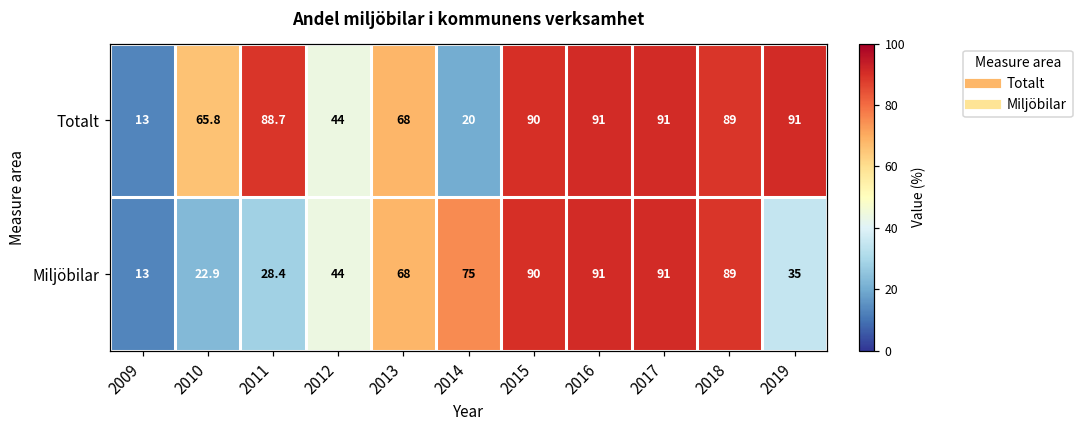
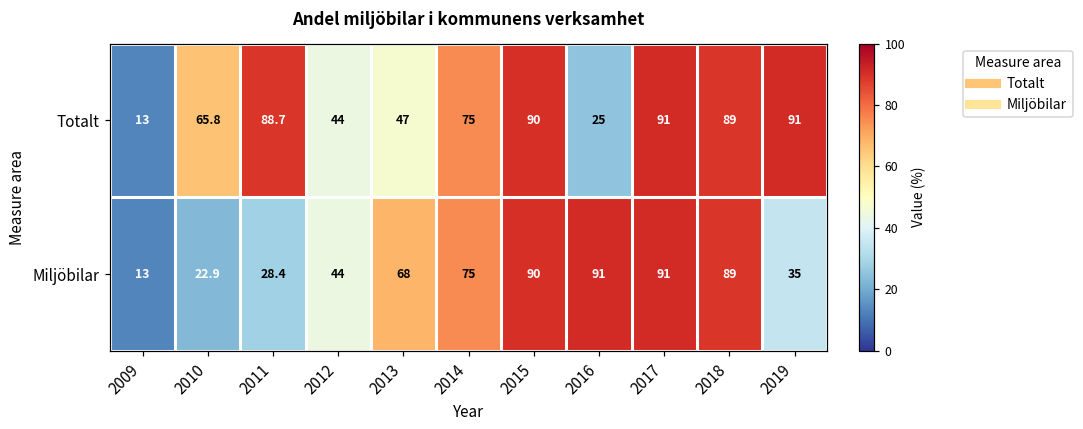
  {
    "Totalt": {
      "2009": 13,
      "2010": 65.8,
      "2011": 88.7,
      "2012": 44,
-     "2013": 68,
-     "2014": 20,
+     "2013": 47,
+     "2014": 75,
      "2015": 90,
-     "2016": 91,
+     "2016": 25,
      "2017": 91,
      "2018": 89,
      "2019": 91
    },
    "Miljöbilar": {
      "2009": 13,
      "2010": 22.9,
      "2011": 28.4,
      "2012": 44,
      "2013": 68,
      "2014": 75,
      "2015": 90,
      "2016": 91,
      "2017": 91,
      "2018": 89,
      "2019": 35
    }
  }
